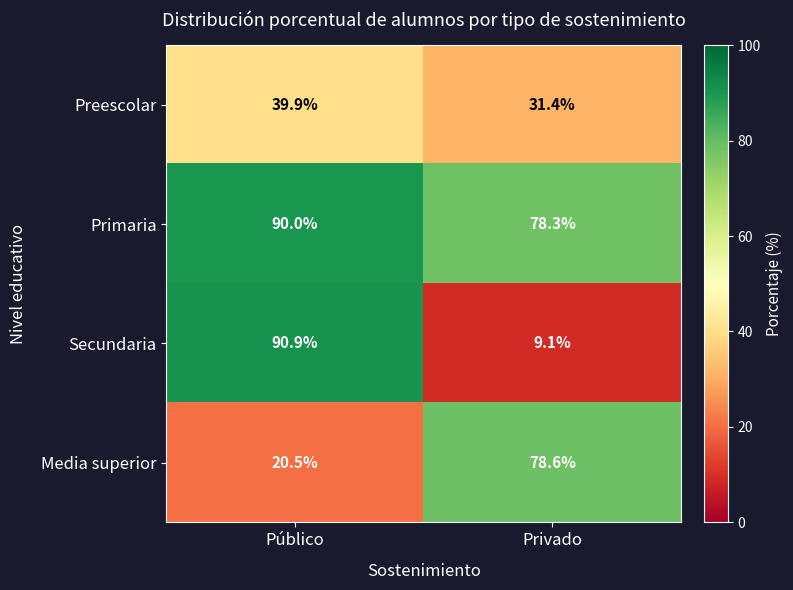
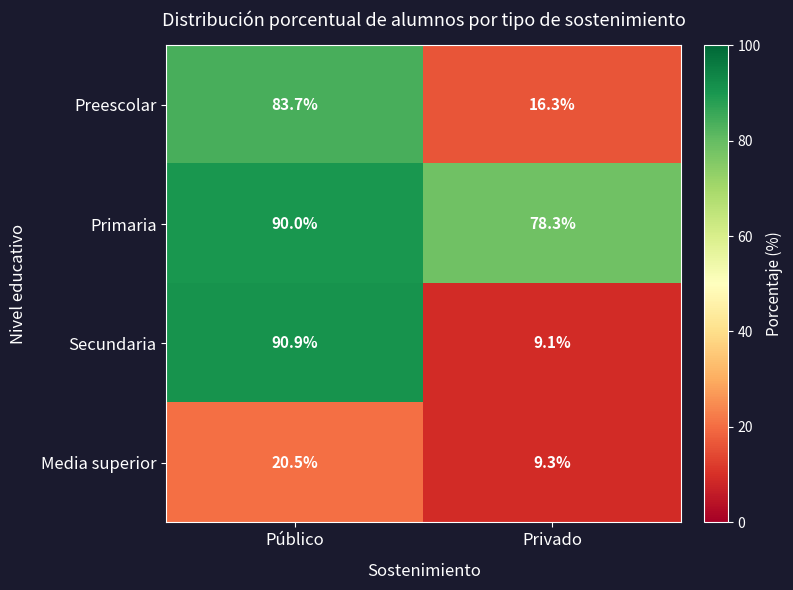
  {
    "Preescolar": {
-     "Público": "39.9%",
-     "Privado": "31.4%"
+     "Público": "83.7%",
+     "Privado": "16.3%"
    },
    "Primaria": {
      "Público": "90.0%",
      "Privado": "78.3%"
    },
    "Secundaria": {
      "Público": "90.9%",
      "Privado": "9.1%"
    },
    "Media superior": {
      "Público": "20.5%",
-     "Privado": "78.6%"
+     "Privado": "9.3%"
    }
  }
